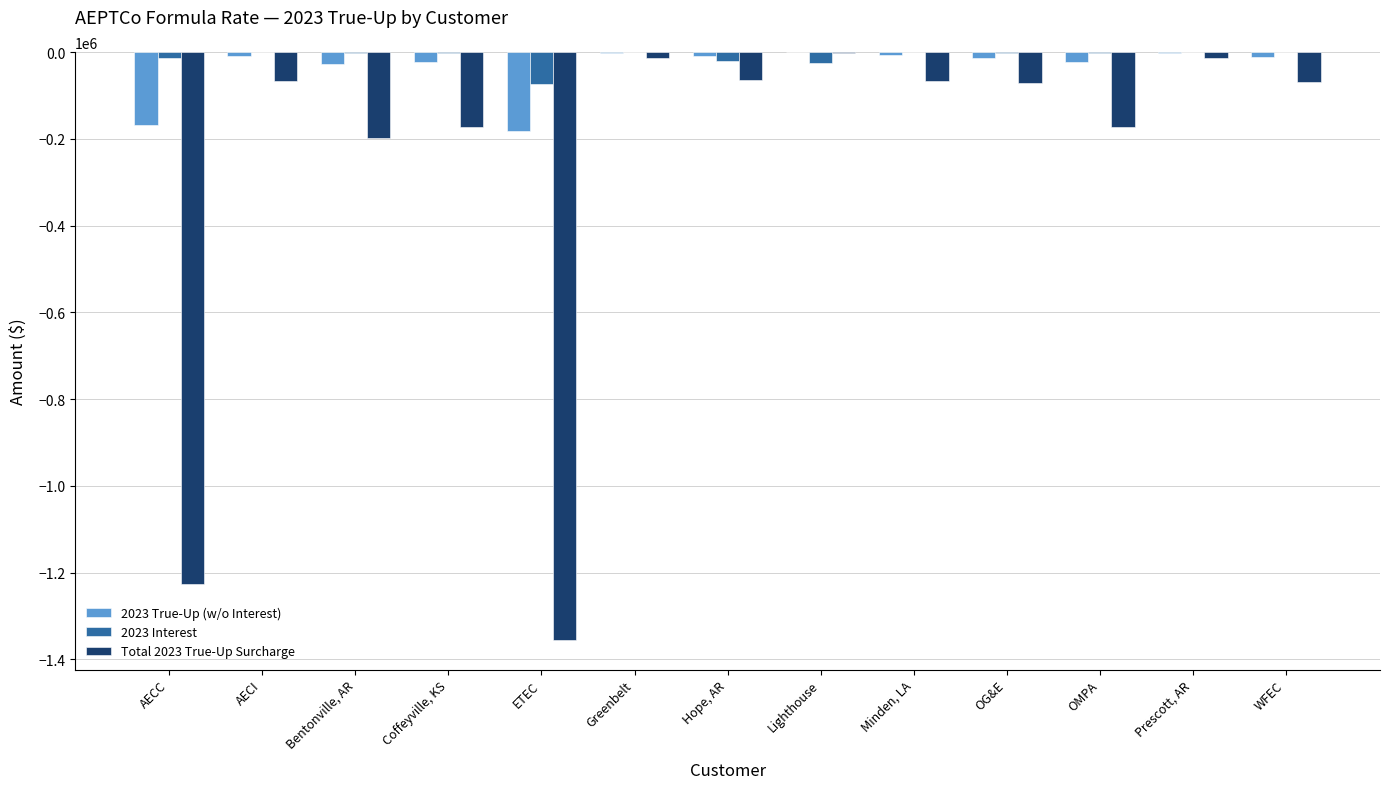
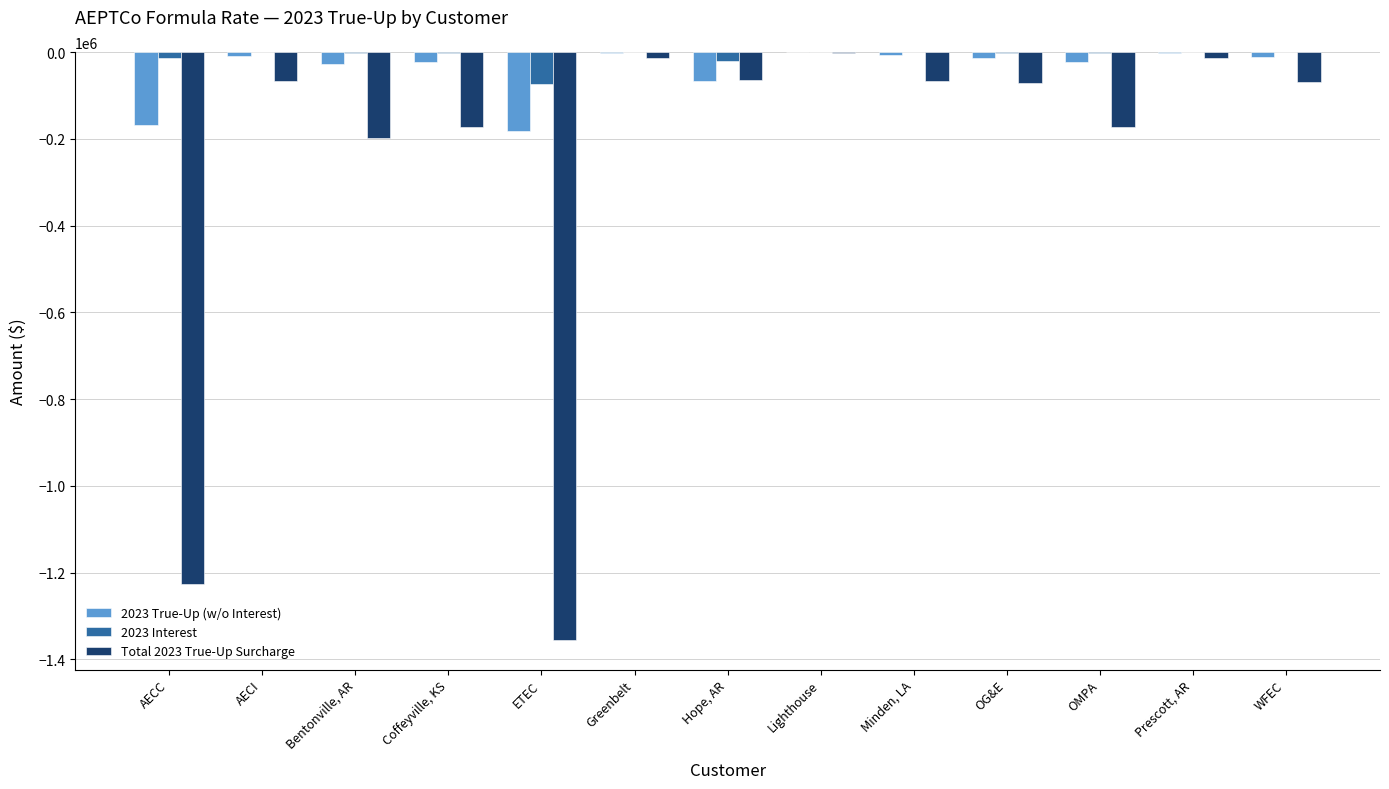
  {
    "2023 True-Up (w/o Interest)": {
      "AECC": -170000,
      "AECI": -10000,
      "Bentonville, AR": -30000,
      "Coffeyville, KS": -20000,
      "ETEC": -180000,
-     "Hope, AR": -10000,
+     "Hope, AR": -70000,
      "Minden, LA": -10000,
      "OG&E": -10000,
      "OMPA": -20000,
      "WFEC": -10000
    },
    "2023 Interest": {
      "AECC": -10000,
      "ETEC": -70000,
      "Hope, AR": -20000,
-     "Lighthouse": -20000
+     "Lighthouse": 0
    },
    "Total 2023 True-Up Surcharge": {
      "AECC": -1230000,
      "AECI": -70000,
      "Bentonville, AR": -200000,
      "Coffeyville, KS": -170000,
      "ETEC": -1360000,
      "Greenbelt": -10000,
      "Hope, AR": -70000,
      "Minden, LA": -70000,
      "OG&E": -70000,
      "OMPA": -170000,
      "Prescott, AR": -10000,
      "WFEC": -70000
    }
  }
